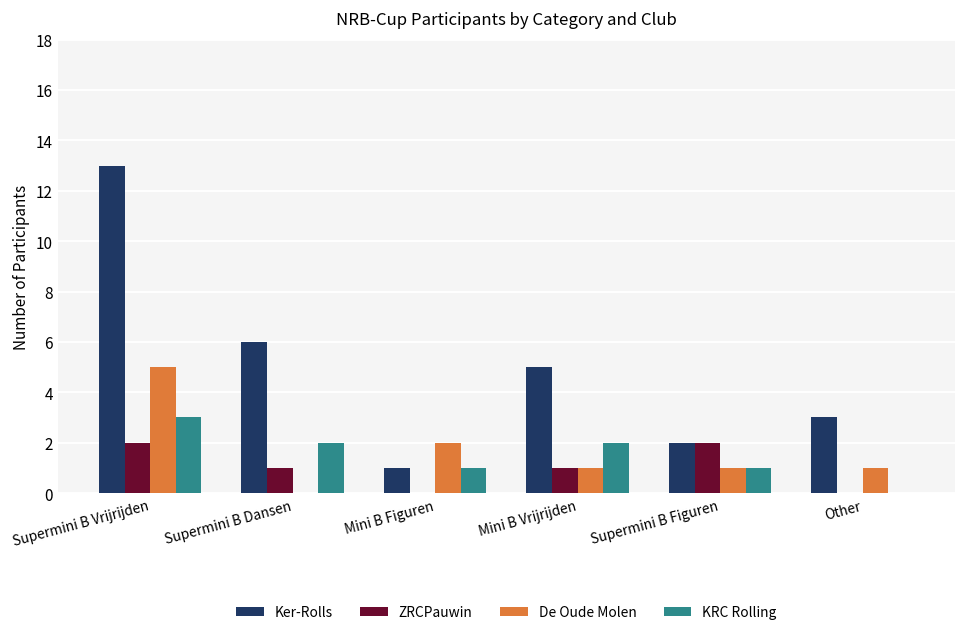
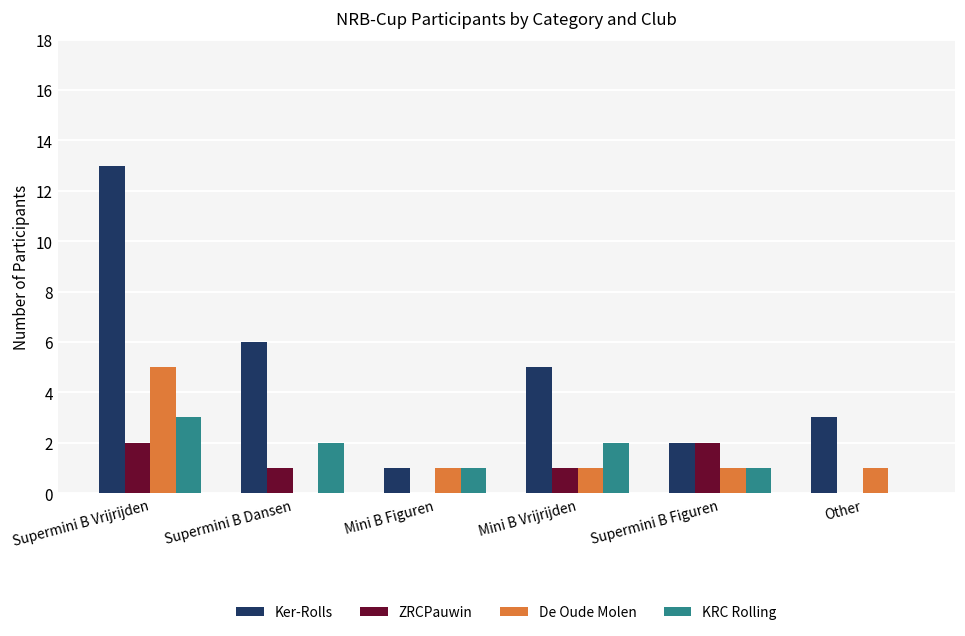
  {
    "Ker-Rolls": {
      "Supermini B Vrijrijden": 13,
      "Supermini B Dansen": 6,
      "Mini B Figuren": 1,
      "Mini B Vrijrijden": 5,
      "Supermini B Figuren": 2,
      "Other": 3
    },
    "ZRCPauwin": {
      "Supermini B Vrijrijden": 2,
      "Supermini B Dansen": 1,
      "Mini B Figuren": 0,
      "Mini B Vrijrijden": 1,
      "Supermini B Figuren": 2,
      "Other": 0
    },
    "De Oude Molen": {
      "Supermini B Vrijrijden": 5,
      "Supermini B Dansen": 0,
-     "Mini B Figuren": 2,
+     "Mini B Figuren": 1,
      "Mini B Vrijrijden": 1,
      "Supermini B Figuren": 1,
      "Other": 1
    },
    "KRC Rolling": {
      "Supermini B Vrijrijden": 3,
      "Supermini B Dansen": 2,
      "Mini B Figuren": 1,
      "Mini B Vrijrijden": 2,
      "Supermini B Figuren": 1,
      "Other": 0
    }
  }
